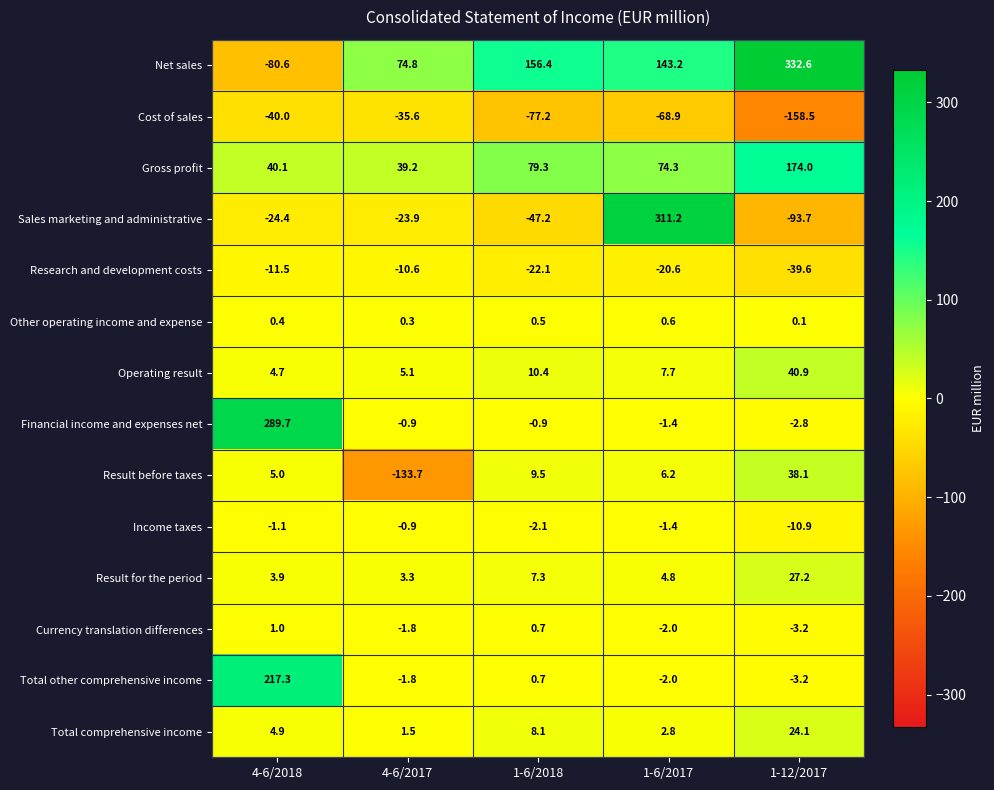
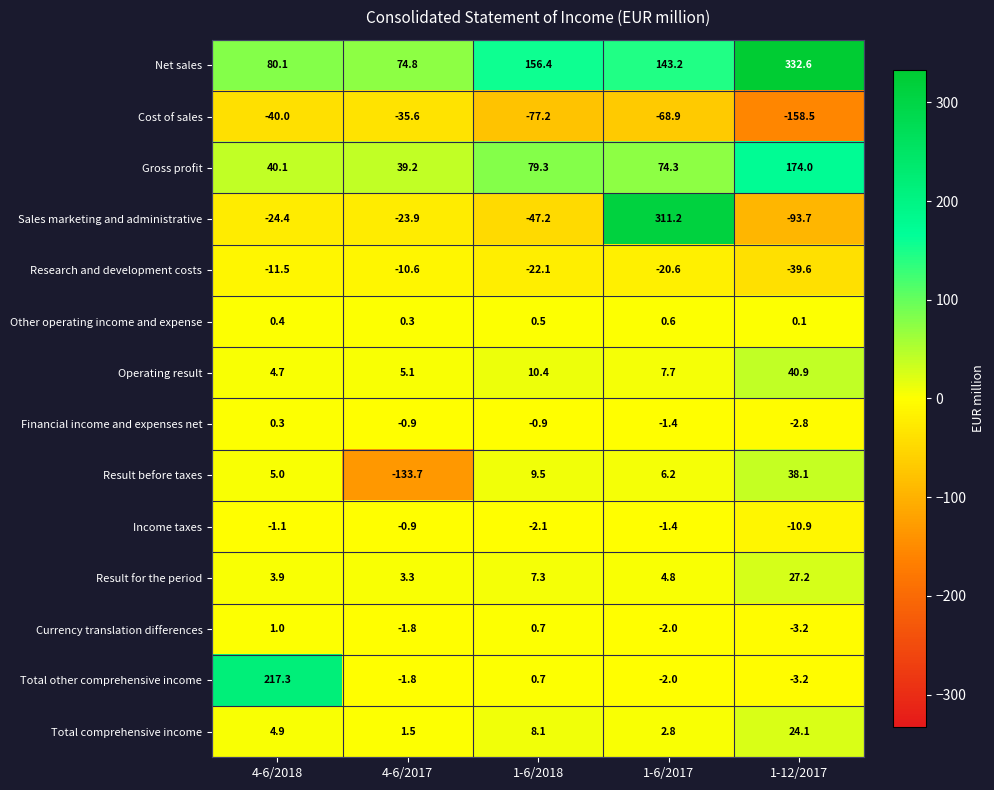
  {
    "Net sales": {
-     "4-6/2018": -80.6,
+     "4-6/2018": 80.1,
      "4-6/2017": 74.8,
      "1-6/2018": 156.4,
      "1-6/2017": 143.2,
      "1-12/2017": 332.6
    },
    "Cost of sales": {
      "4-6/2018": -40.0,
      "4-6/2017": -35.6,
      "1-6/2018": -77.2,
      "1-6/2017": -68.9,
      "1-12/2017": -158.5
    },
    "Gross profit": {
      "4-6/2018": 40.1,
      "4-6/2017": 39.2,
      "1-6/2018": 79.3,
      "1-6/2017": 74.3,
      "1-12/2017": 174.0
    },
    "Sales marketing and administrative": {
      "4-6/2018": -24.4,
      "4-6/2017": -23.9,
      "1-6/2018": -47.2,
      "1-6/2017": 311.2,
      "1-12/2017": -93.7
    },
    "Research and development costs": {
      "4-6/2018": -11.5,
      "4-6/2017": -10.6,
      "1-6/2018": -22.1,
      "1-6/2017": -20.6,
      "1-12/2017": -39.6
    },
    "Other operating income and expense": {
      "4-6/2018": 0.4,
      "4-6/2017": 0.3,
      "1-6/2018": 0.5,
      "1-6/2017": 0.6,
      "1-12/2017": 0.1
    },
    "Operating result": {
      "4-6/2018": 4.7,
      "4-6/2017": 5.1,
      "1-6/2018": 10.4,
      "1-6/2017": 7.7,
      "1-12/2017": 40.9
    },
    "Financial income and expenses net": {
-     "4-6/2018": 289.7,
+     "4-6/2018": 0.3,
      "4-6/2017": -0.9,
      "1-6/2018": -0.9,
      "1-6/2017": -1.4,
      "1-12/2017": -2.8
    },
    "Result before taxes": {
      "4-6/2018": 5.0,
      "4-6/2017": -133.7,
      "1-6/2018": 9.5,
      "1-6/2017": 6.2,
      "1-12/2017": 38.1
    },
    "Income taxes": {
      "4-6/2018": -1.1,
      "4-6/2017": -0.9,
      "1-6/2018": -2.1,
      "1-6/2017": -1.4,
      "1-12/2017": -10.9
    },
    "Result for the period": {
      "4-6/2018": 3.9,
      "4-6/2017": 3.3,
      "1-6/2018": 7.3,
      "1-6/2017": 4.8,
      "1-12/2017": 27.2
    },
    "Currency translation differences": {
      "4-6/2018": 1.0,
      "4-6/2017": -1.8,
      "1-6/2018": 0.7,
      "1-6/2017": -2.0,
      "1-12/2017": -3.2
    },
    "Total other comprehensive income": {
      "4-6/2018": 217.3,
      "4-6/2017": -1.8,
      "1-6/2018": 0.7,
      "1-6/2017": -2.0,
      "1-12/2017": -3.2
    },
    "Total comprehensive income": {
      "4-6/2018": 4.9,
      "4-6/2017": 1.5,
      "1-6/2018": 8.1,
      "1-6/2017": 2.8,
      "1-12/2017": 24.1
    }
  }
